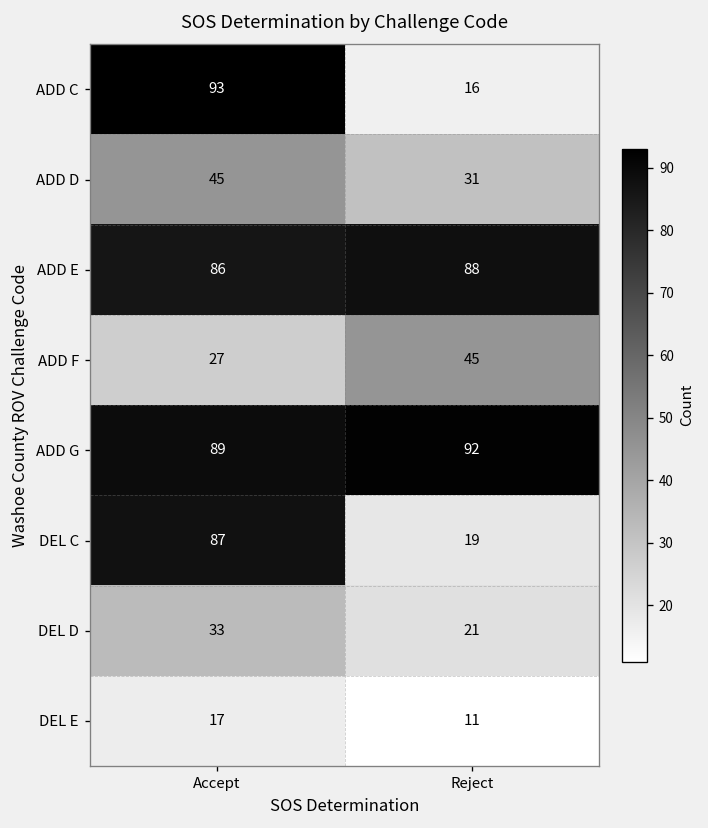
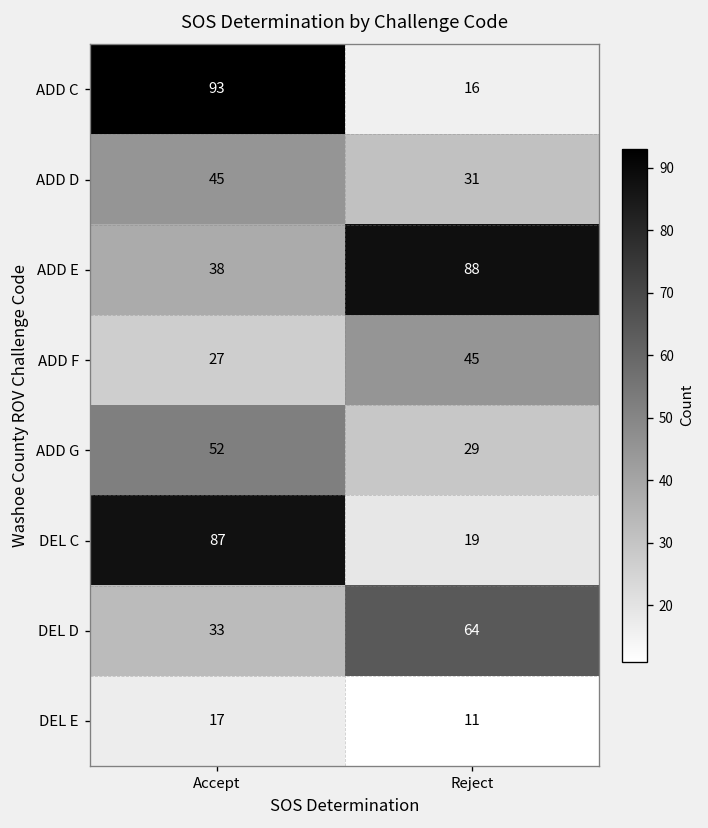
  {
    "ADD C": {
      "Accept": 93,
      "Reject": 16
    },
    "ADD D": {
      "Accept": 45,
      "Reject": 31
    },
    "ADD E": {
-     "Accept": 86,
+     "Accept": 38,
      "Reject": 88
    },
    "ADD F": {
      "Accept": 27,
      "Reject": 45
    },
    "ADD G": {
-     "Accept": 89,
-     "Reject": 92
+     "Accept": 52,
+     "Reject": 29
    },
    "DEL C": {
      "Accept": 87,
      "Reject": 19
    },
    "DEL D": {
      "Accept": 33,
-     "Reject": 21
+     "Reject": 64
    },
    "DEL E": {
      "Accept": 17,
      "Reject": 11
    }
  }
